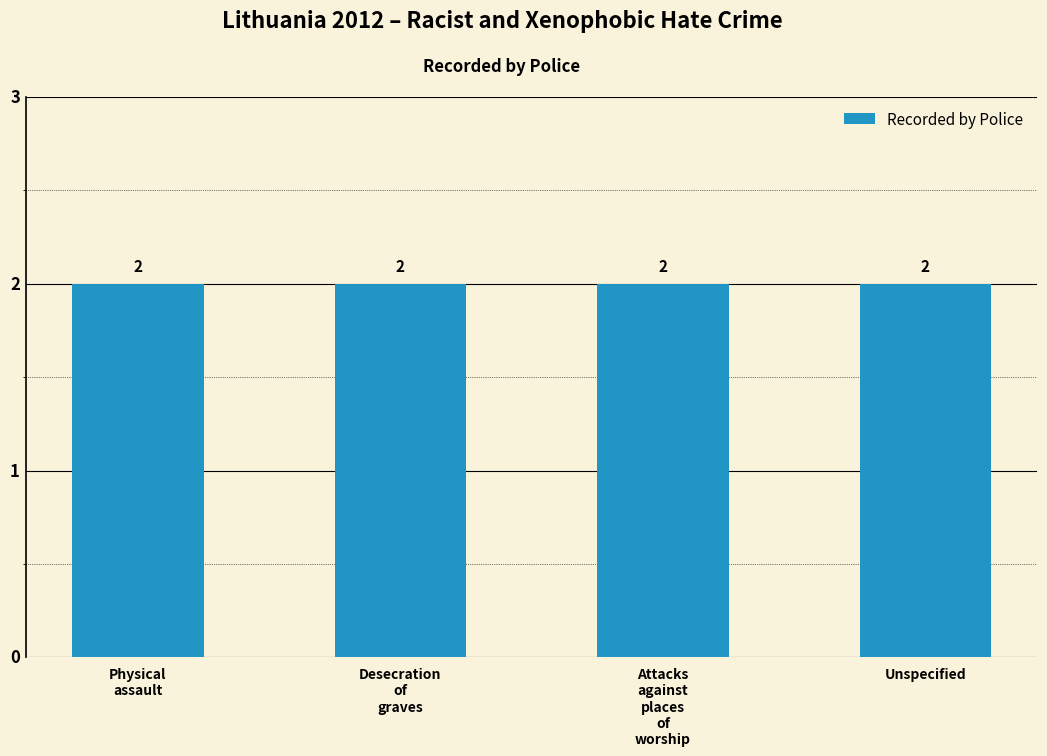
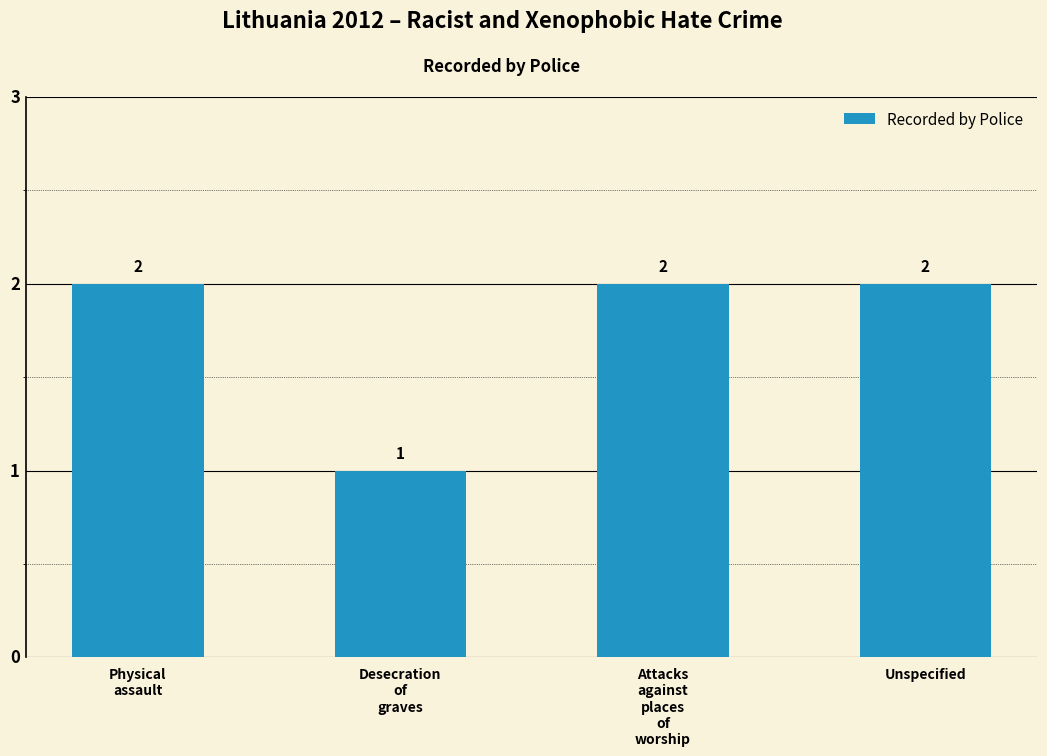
  {
    "Physical assault": 2,
-   "Desecration of graves": 2,
+   "Desecration of graves": 1,
    "Attacks against places of worship": 2,
    "Unspecified": 2
  }
